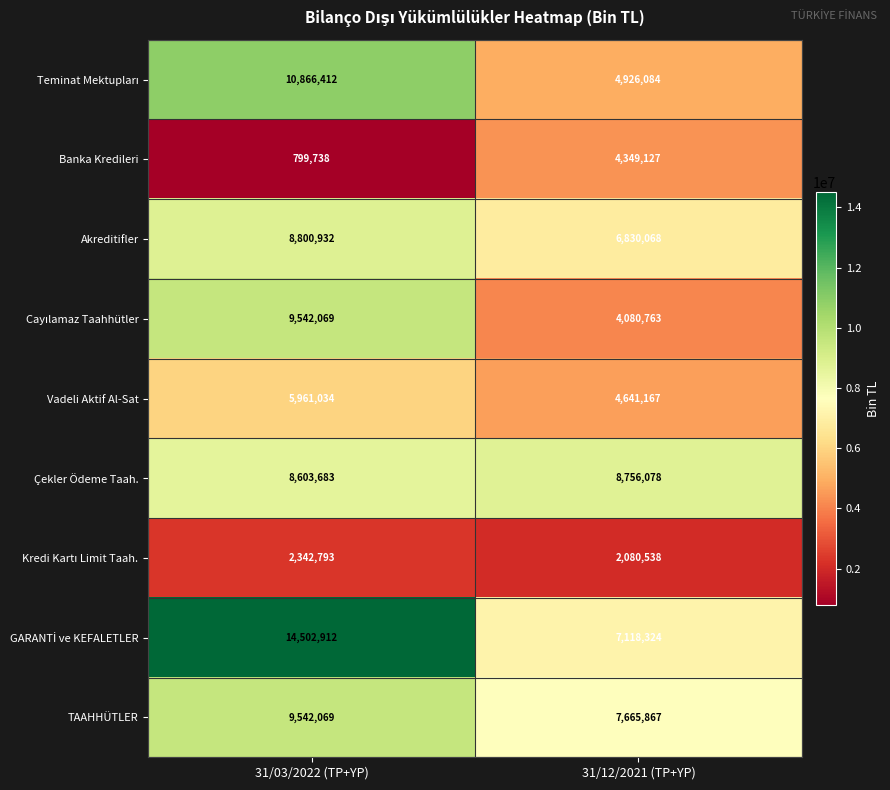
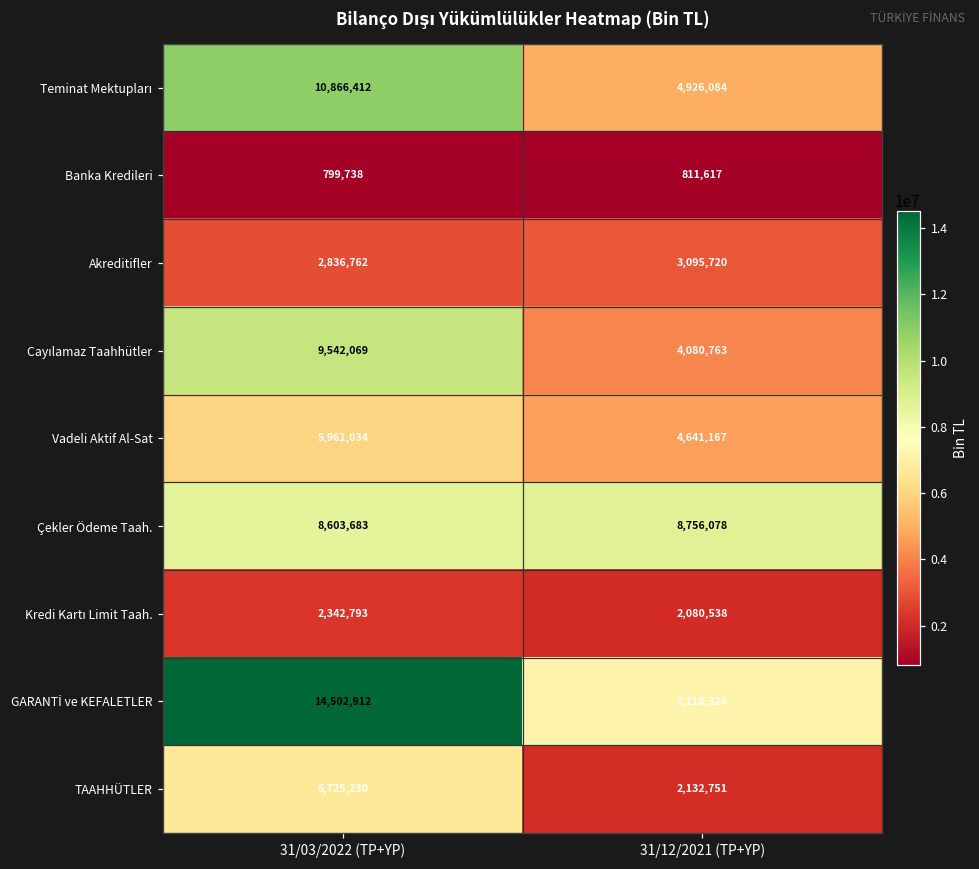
  {
    "Teminat Mektupları": {
      "31/03/2022 (TP+YP)": "10,866,412",
      "31/12/2021 (TP+YP)": "4,926,084"
    },
    "Banka Kredileri": {
      "31/03/2022 (TP+YP)": "799,738",
-     "31/12/2021 (TP+YP)": "4,349,127"
+     "31/12/2021 (TP+YP)": "811,617"
    },
    "Akreditifler": {
-     "31/03/2022 (TP+YP)": "8,800,932",
-     "31/12/2021 (TP+YP)": "6,830,068"
+     "31/03/2022 (TP+YP)": "2,836,762",
+     "31/12/2021 (TP+YP)": "3,095,720"
    },
    "Cayılamaz Taahhütler": {
      "31/03/2022 (TP+YP)": "9,542,069",
      "31/12/2021 (TP+YP)": "4,080,763"
    },
    "Vadeli Aktif Al-Sat": {
      "31/03/2022 (TP+YP)": "5,961,034",
      "31/12/2021 (TP+YP)": "4,641,167"
    },
    "Çekler Ödeme Taah.": {
      "31/03/2022 (TP+YP)": "8,603,683",
      "31/12/2021 (TP+YP)": "8,756,078"
    },
    "Kredi Kartı Limit Taah.": {
      "31/03/2022 (TP+YP)": "2,342,793",
      "31/12/2021 (TP+YP)": "2,080,538"
    },
    "GARANTİ ve KEFALETLER": {
      "31/03/2022 (TP+YP)": "14,502,912",
      "31/12/2021 (TP+YP)": "7,118,324"
    },
    "TAAHHÜTLER": {
-     "31/03/2022 (TP+YP)": "9,542,069",
-     "31/12/2021 (TP+YP)": "7,665,867"
+     "31/03/2022 (TP+YP)": "6,725,230",
+     "31/12/2021 (TP+YP)": "2,132,751"
    }
  }
